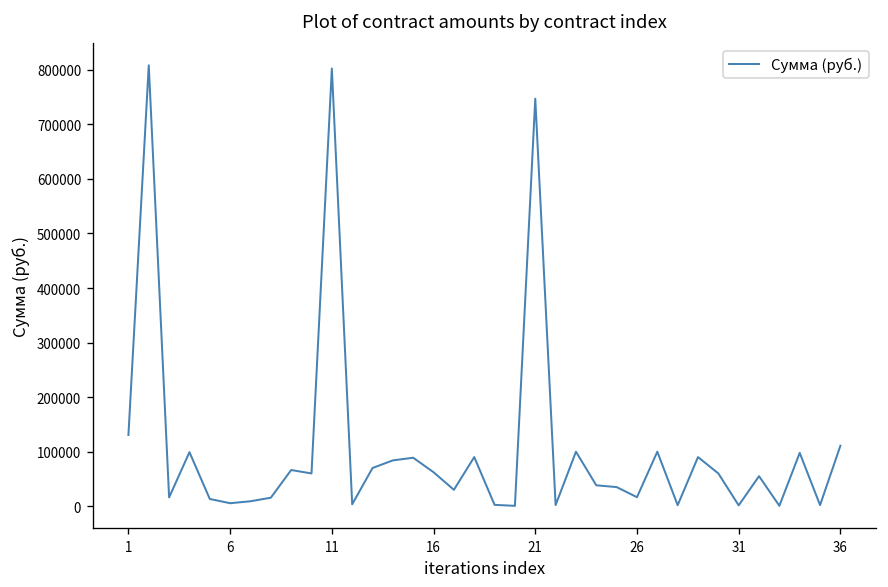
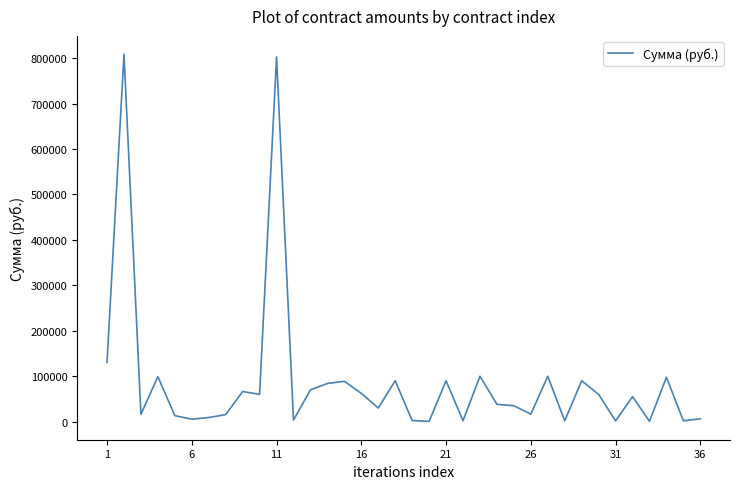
  {
    "1": 130000,
    "6": 10000,
    "11": 800000,
    "16": 60000,
-   "21": 750000,
+   "21": 90000,
    "26": 20000,
    "31": 0,
-   "36": 110000
+   "36": 10000
  }
